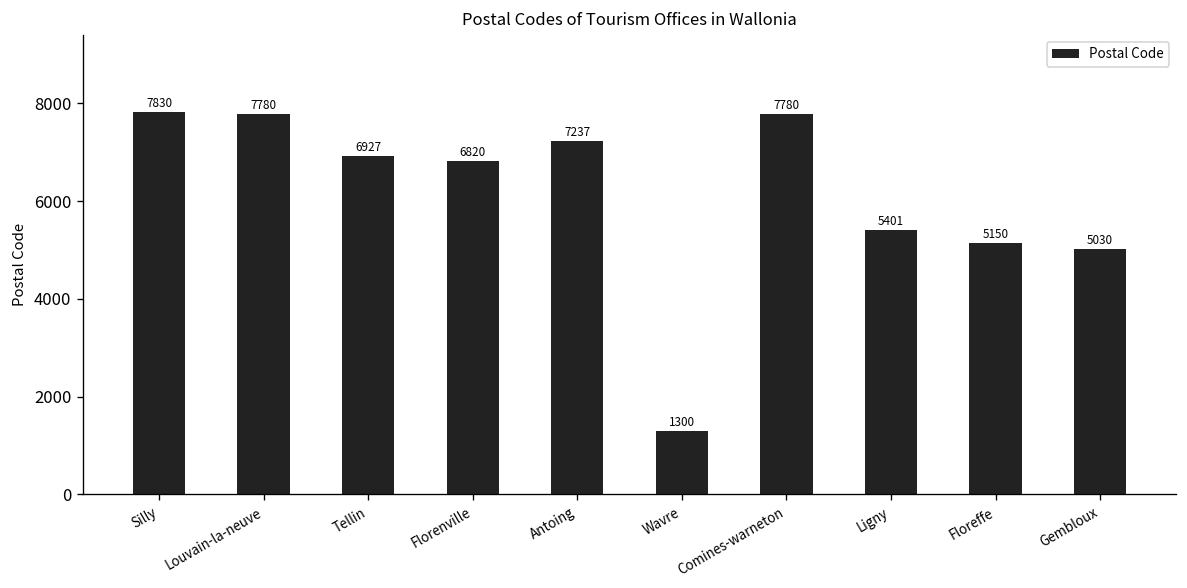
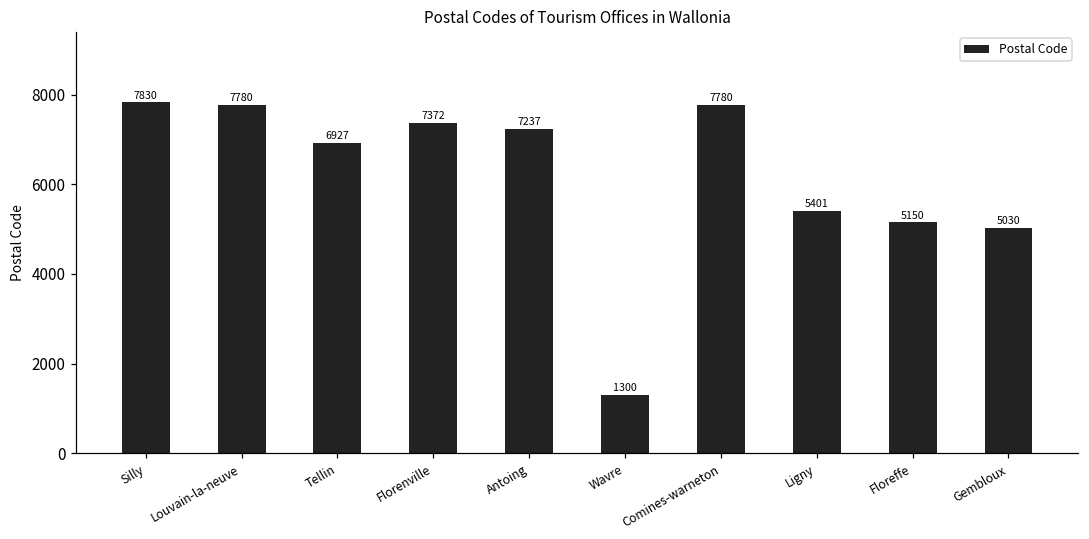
  {
    "Silly": 7830,
    "Louvain-la-neuve": 7780,
    "Tellin": 6927,
-   "Florenville": 6820,
+   "Florenville": 7372,
    "Antoing": 7237,
    "Wavre": 1300,
    "Comines-warneton": 7780,
    "Ligny": 5401,
    "Floreffe": 5150,
    "Gembloux": 5030
  }
